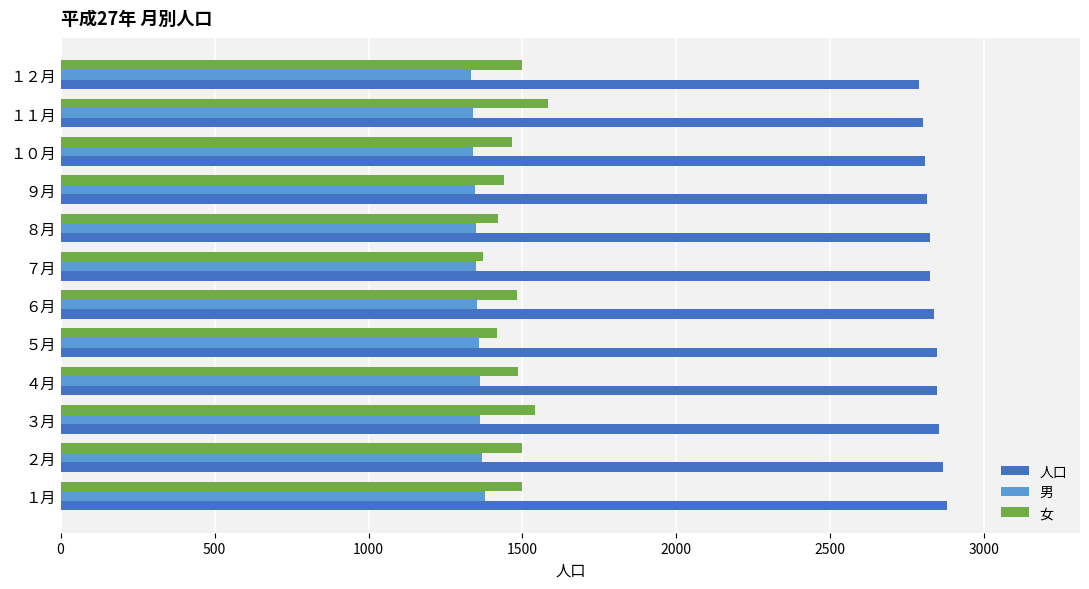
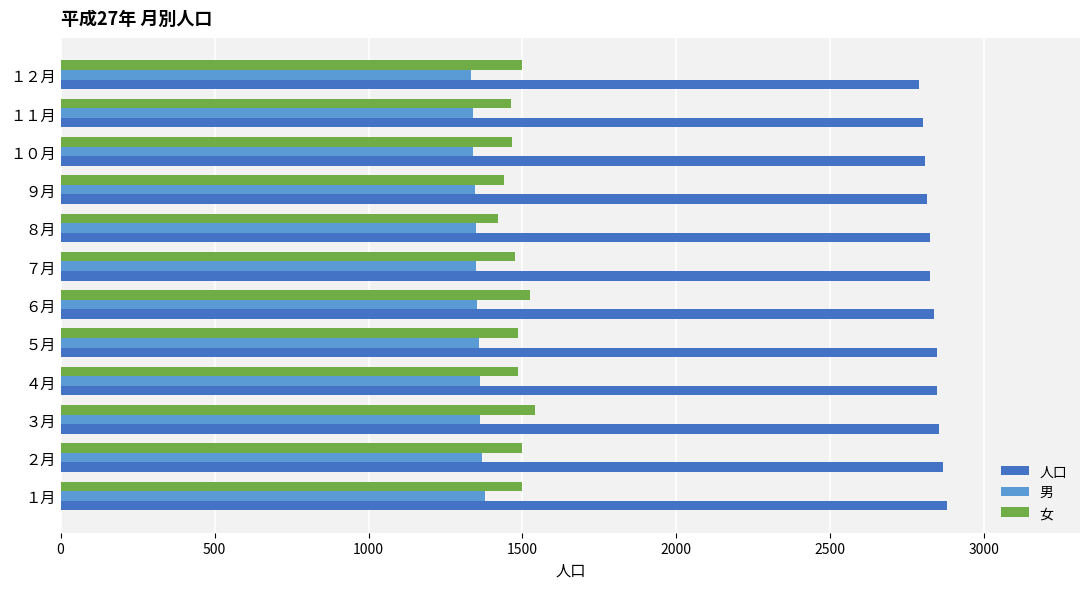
  {
    "女": {
      "１２月": 1500,
-     "１１月": 1580,
+     "１１月": 1460,
      "１０月": 1470,
      "９月": 1440,
      "８月": 1420,
-     "７月": 1370,
-     "６月": 1480,
-     "５月": 1420,
+     "７月": 1480,
+     "６月": 1520,
+     "５月": 1490,
      "４月": 1490,
      "３月": 1540,
      "２月": 1500,
      "１月": 1500
    }
  }
